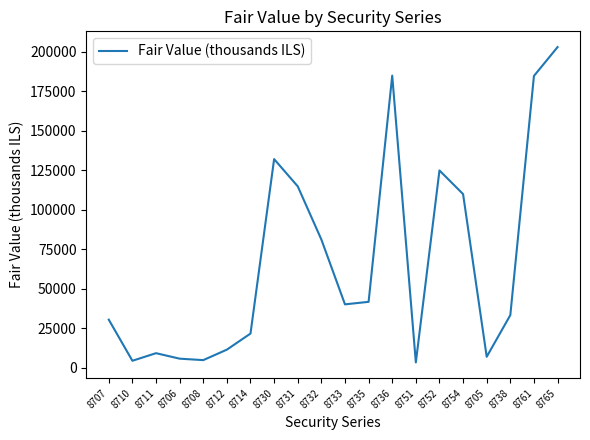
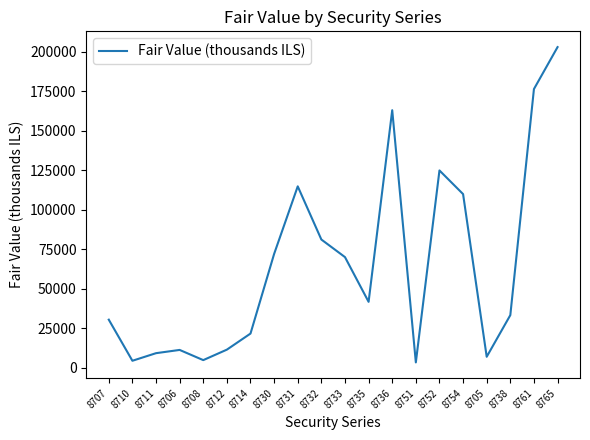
  {
    "8707": 30000,
    "8710": 4000,
    "8711": 9000,
-   "8706": 6000,
+   "8706": 11000,
    "8708": 5000,
    "8712": 11000,
    "8714": 22000,
-   "8730": 132000,
+   "8730": 72000,
    "8731": 115000,
    "8732": 81000,
-   "8733": 40000,
+   "8733": 70000,
    "8735": 42000,
-   "8736": 185000,
+   "8736": 163000,
    "8751": 3000,
    "8752": 125000,
    "8754": 110000,
    "8705": 7000,
    "8738": 33000,
-   "8761": 185000,
+   "8761": 176000,
    "8765": 203000
  }
